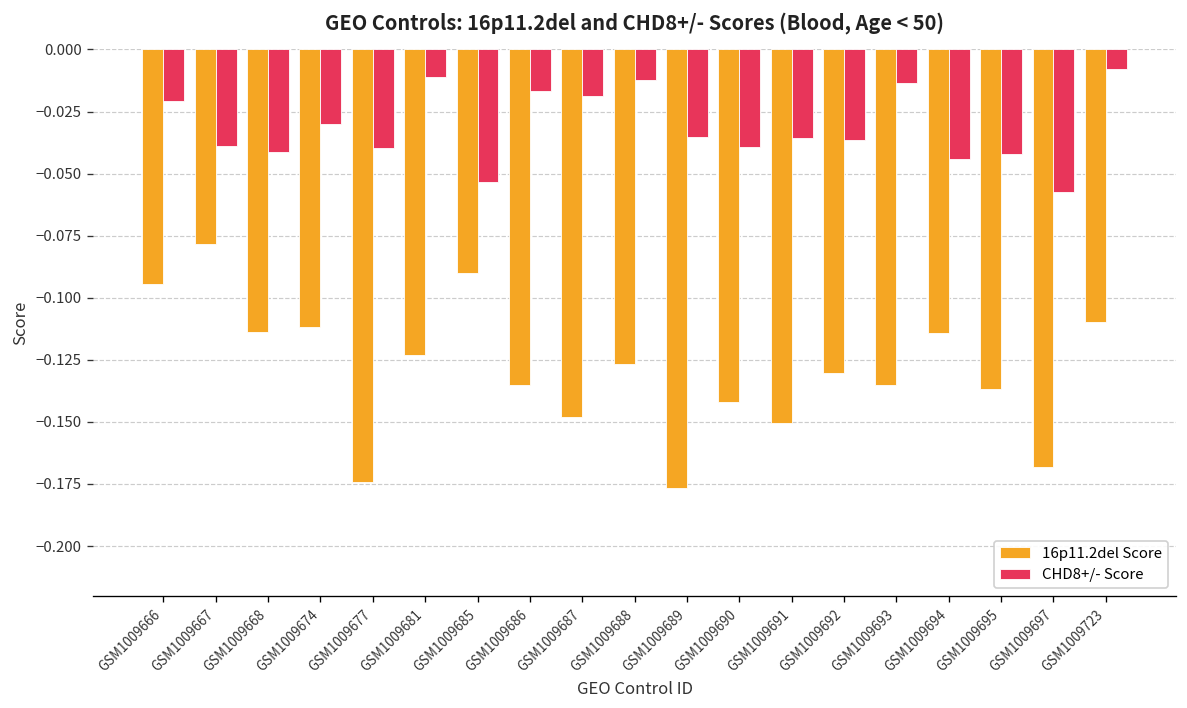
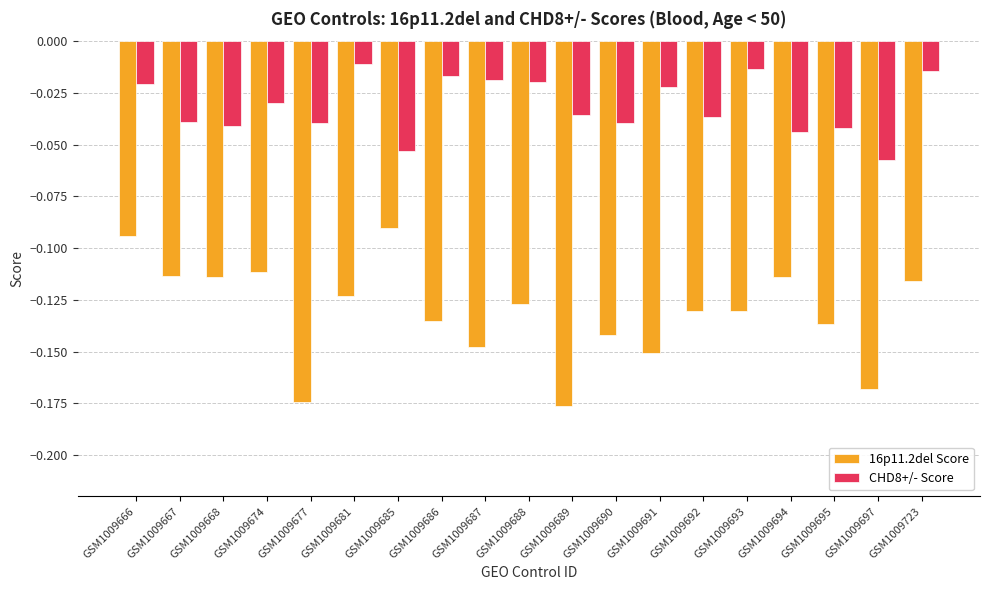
  {
    "16p11.2del Score": {
      "GSM1009666": -0.094,
-     "GSM1009667": -0.078,
+     "GSM1009667": -0.114,
      "GSM1009668": -0.114,
      "GSM1009674": -0.112,
      "GSM1009677": -0.174,
      "GSM1009681": -0.123,
      "GSM1009685": -0.090,
      "GSM1009686": -0.135,
      "GSM1009687": -0.148,
      "GSM1009688": -0.127,
      "GSM1009689": -0.176,
      "GSM1009690": -0.142,
      "GSM1009691": -0.150,
      "GSM1009692": -0.130,
-     "GSM1009693": -0.135,
+     "GSM1009693": -0.130,
      "GSM1009694": -0.114,
      "GSM1009695": -0.137,
      "GSM1009697": -0.168,
-     "GSM1009723": -0.110
+     "GSM1009723": -0.116
    },
    "CHD8+/- Score": {
      "GSM1009666": -0.021,
      "GSM1009667": -0.039,
      "GSM1009668": -0.041,
      "GSM1009674": -0.030,
      "GSM1009677": -0.040,
      "GSM1009681": -0.011,
      "GSM1009685": -0.053,
      "GSM1009686": -0.017,
      "GSM1009687": -0.019,
-     "GSM1009688": -0.013,
+     "GSM1009688": -0.020,
      "GSM1009689": -0.035,
      "GSM1009690": -0.039,
-     "GSM1009691": -0.036,
+     "GSM1009691": -0.022,
      "GSM1009692": -0.037,
      "GSM1009693": -0.013,
      "GSM1009694": -0.044,
      "GSM1009695": -0.042,
      "GSM1009697": -0.058,
-     "GSM1009723": -0.008
+     "GSM1009723": -0.015
    }
  }
